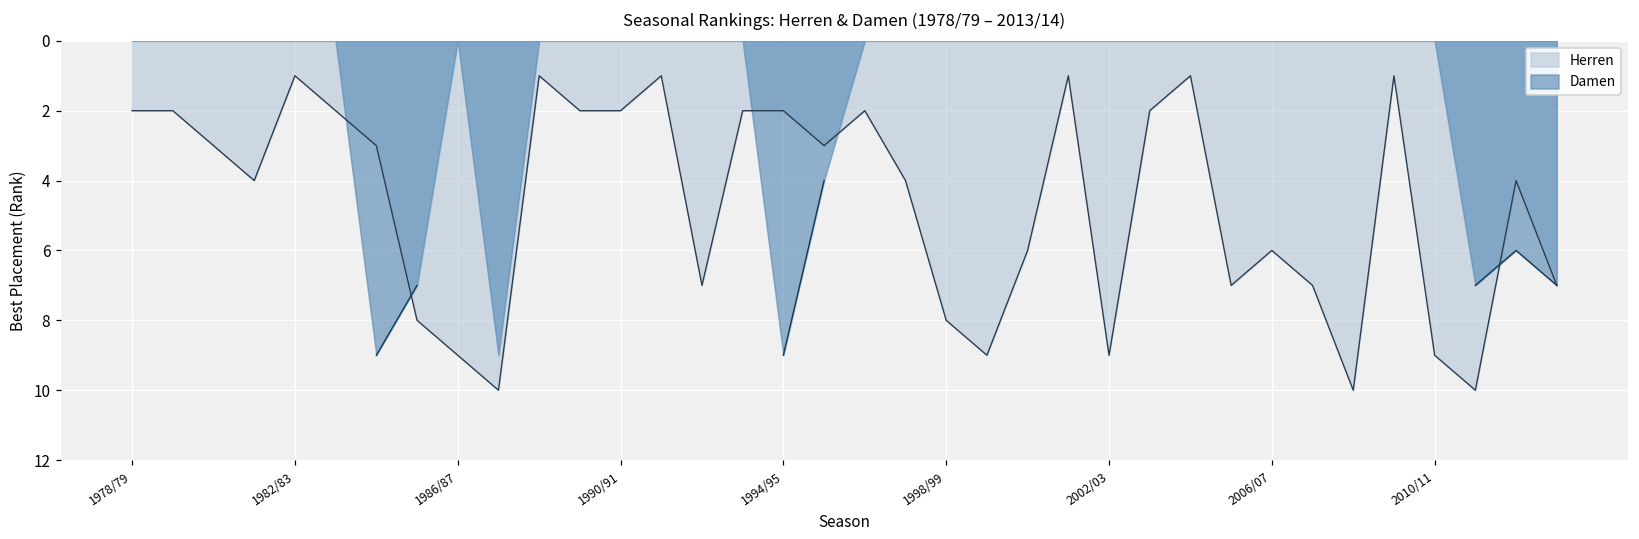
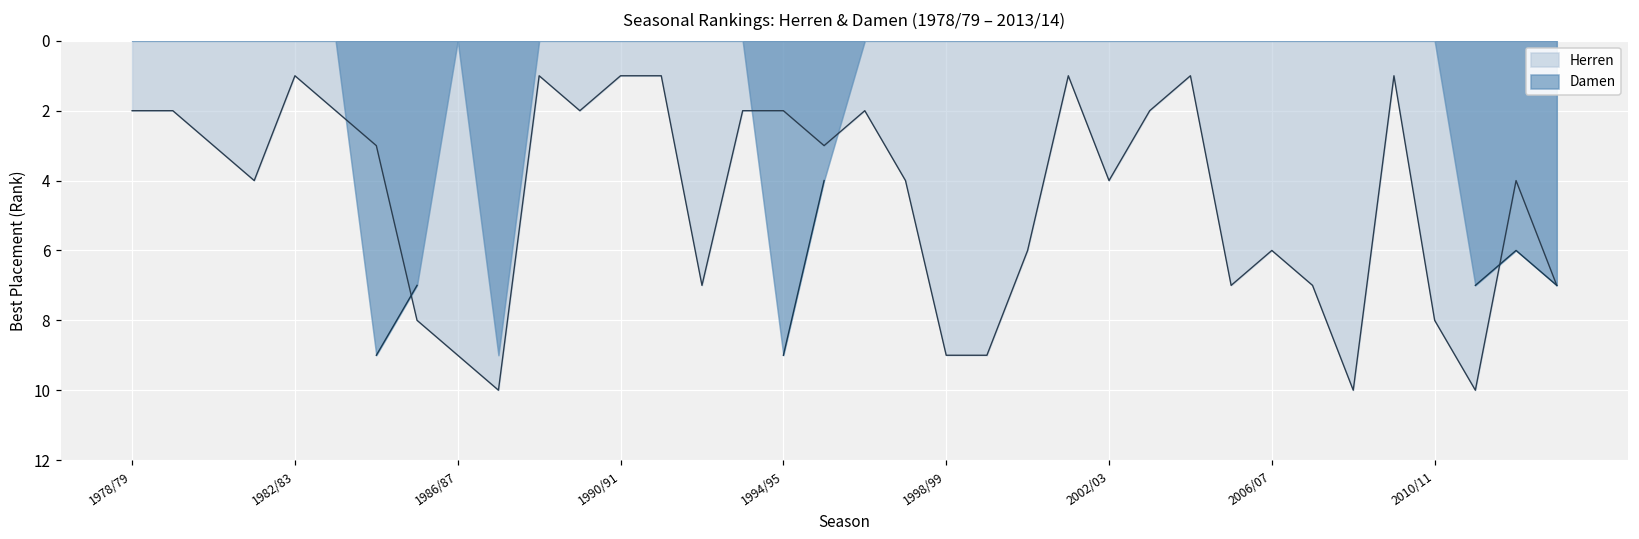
  {
    "Herren": {
      "1978/79": 2,
      "1982/83": 1,
      "1986/87": 9,
-     "1990/91": 2,
+     "1990/91": 1,
      "1994/95": 2,
-     "1998/99": 8,
-     "2002/03": 9,
+     "1998/99": 9,
+     "2002/03": 4,
      "2006/07": 6,
-     "2010/11": 9
+     "2010/11": 8
    },
    "Damen": {
      "1978/79": 0,
      "1982/83": 0,
      "1986/87": 0,
      "1990/91": 0,
      "1998/99": 0,
      "2002/03": 0,
      "2006/07": 0,
      "2010/11": 0
    }
  }
